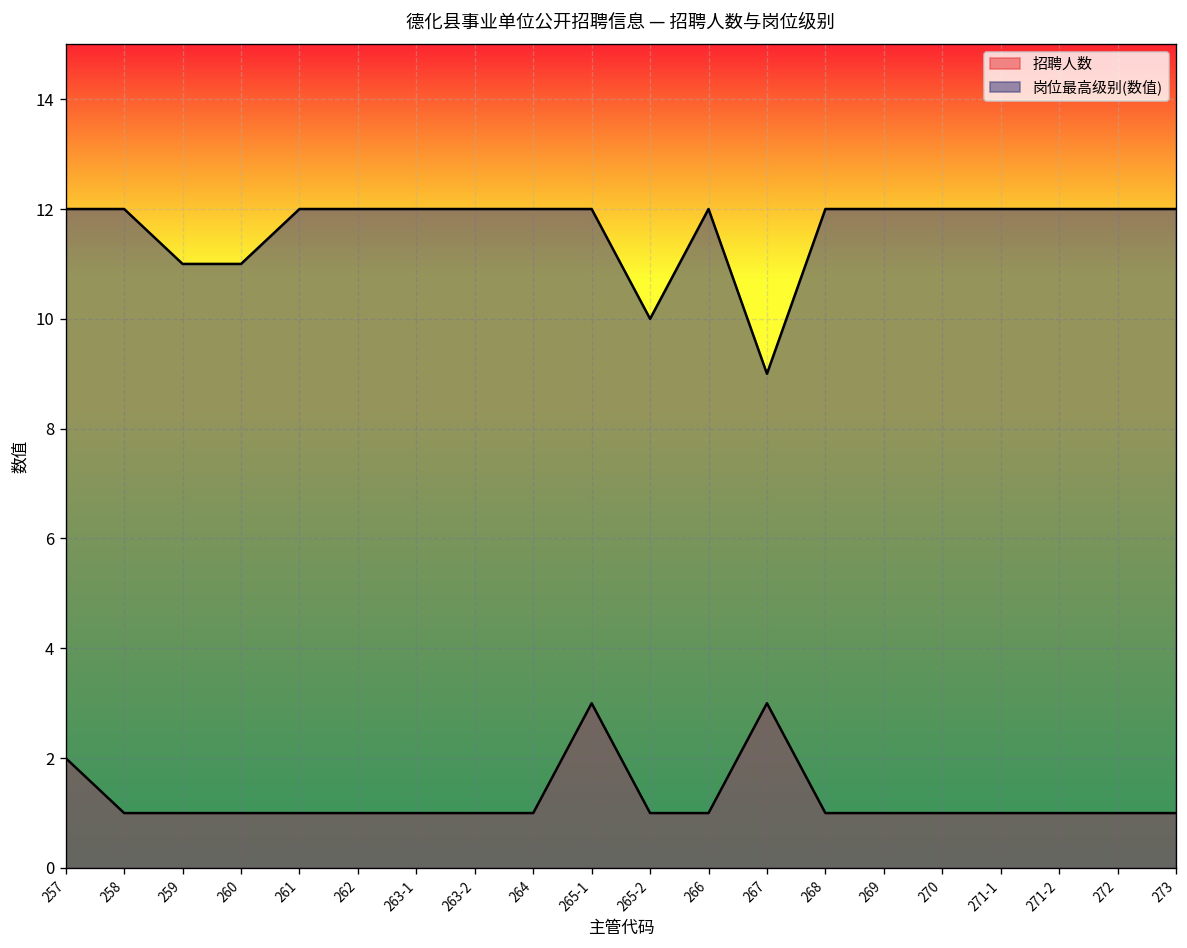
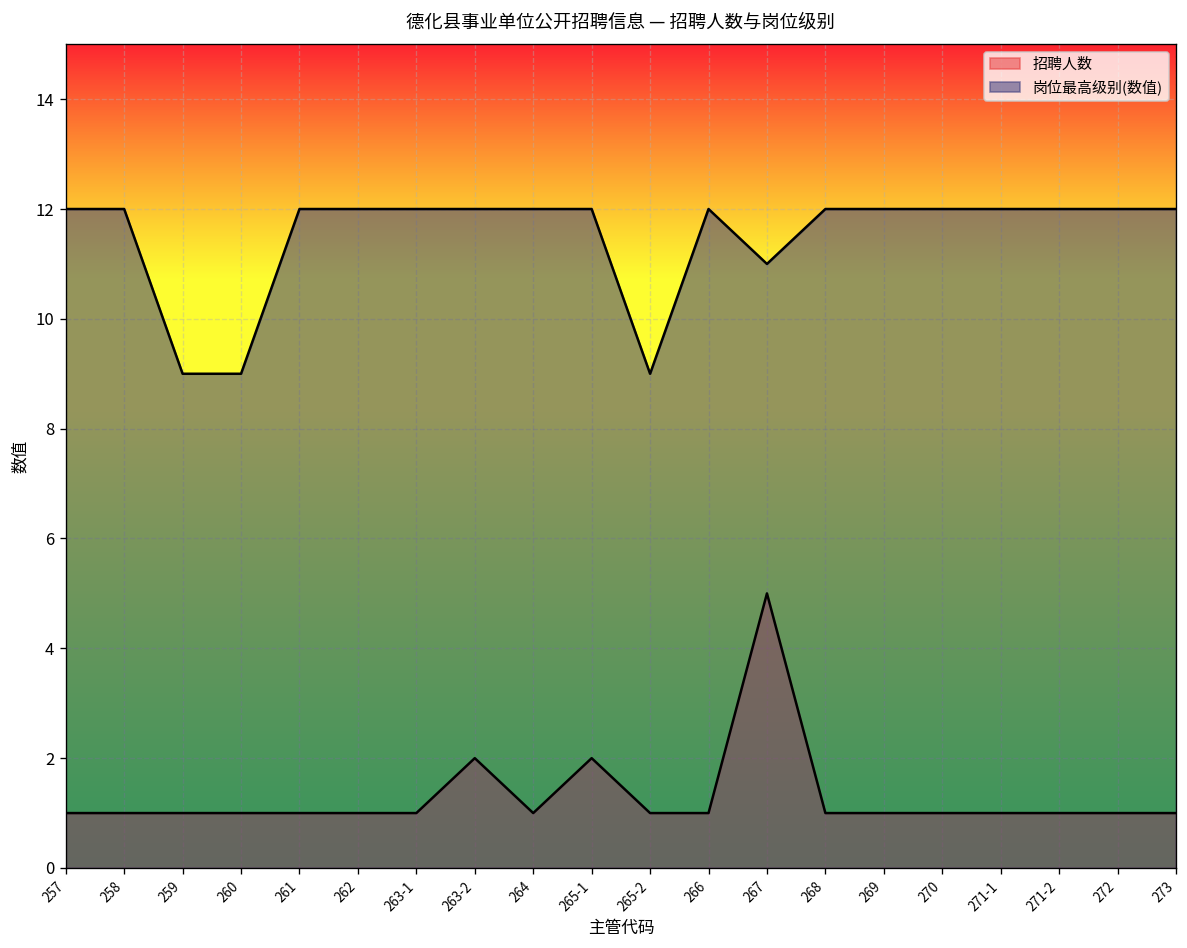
  {
    "招聘人数": {
-     "257": 2,
+     "257": 1,
      "258": 1,
      "259": 1,
      "260": 1,
      "261": 1,
      "262": 1,
      "263-1": 1,
-     "263-2": 1,
+     "263-2": 2,
      "264": 1,
-     "265-1": 3,
+     "265-1": 2,
      "265-2": 1,
      "266": 1,
-     "267": 3,
+     "267": 5,
      "268": 1,
      "269": 1,
      "270": 1,
      "271-1": 1,
      "271-2": 1,
      "272": 1,
      "273": 1
    },
    "岗位最高级别(数值)": {
      "257": 12,
      "258": 12,
-     "259": 11,
-     "260": 11,
+     "259": 9,
+     "260": 9,
      "261": 12,
      "262": 12,
      "263-1": 12,
      "263-2": 12,
      "264": 12,
      "265-1": 12,
-     "265-2": 10,
+     "265-2": 9,
      "266": 12,
-     "267": 9,
+     "267": 11,
      "268": 12,
      "269": 12,
      "270": 12,
      "271-1": 12,
      "271-2": 12,
      "272": 12,
      "273": 12
    }
  }
